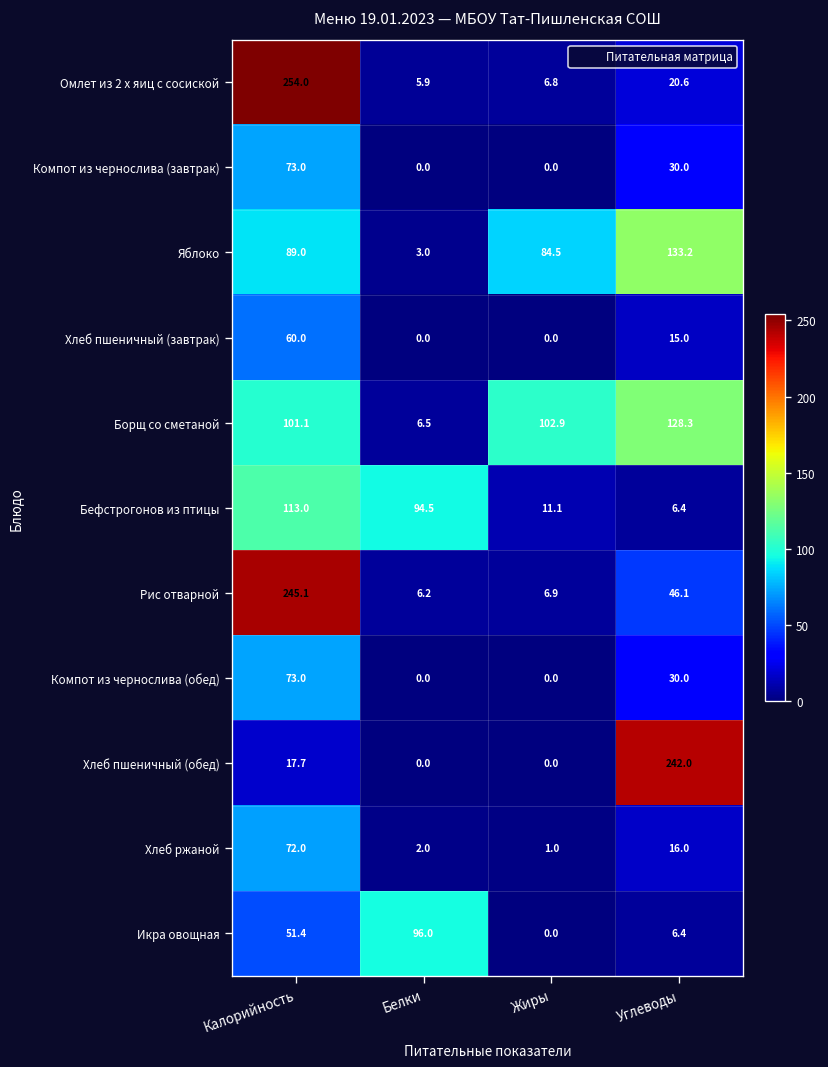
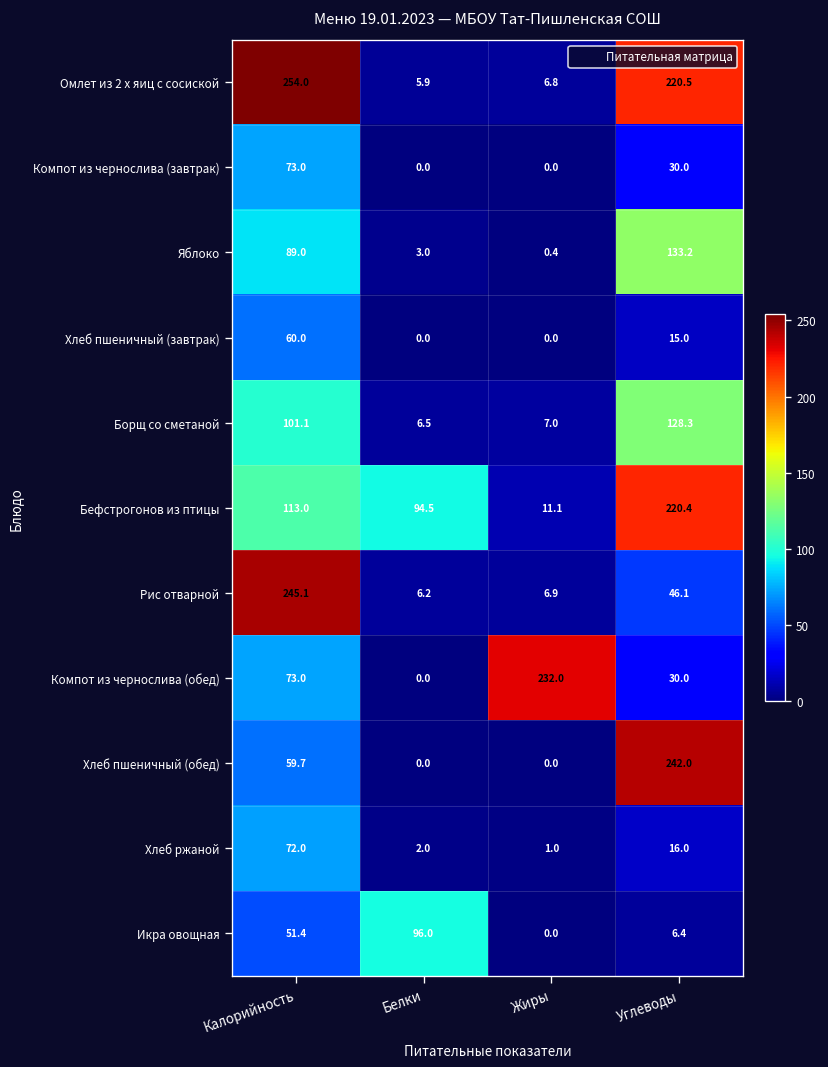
  {
    "Омлет из 2 х яиц с сосиской": {
      "Калорийность": 254.0,
      "Белки": 5.9,
      "Жиры": 6.8,
-     "Углеводы": 20.6
+     "Углеводы": 220.5
    },
    "Компот из чернослива (завтрак)": {
      "Калорийность": 73.0,
      "Белки": 0.0,
      "Жиры": 0.0,
      "Углеводы": 30.0
    },
    "Яблоко": {
      "Калорийность": 89.0,
      "Белки": 3.0,
-     "Жиры": 84.5,
+     "Жиры": 0.4,
      "Углеводы": 133.2
    },
    "Хлеб пшеничный (завтрак)": {
      "Калорийность": 60.0,
      "Белки": 0.0,
      "Жиры": 0.0,
      "Углеводы": 15.0
    },
    "Борщ со сметаной": {
      "Калорийность": 101.1,
      "Белки": 6.5,
-     "Жиры": 102.9,
+     "Жиры": 7.0,
      "Углеводы": 128.3
    },
    "Бефстрогонов из птицы": {
      "Калорийность": 113.0,
      "Белки": 94.5,
      "Жиры": 11.1,
-     "Углеводы": 6.4
+     "Углеводы": 220.4
    },
    "Рис отварной": {
      "Калорийность": 245.1,
      "Белки": 6.2,
      "Жиры": 6.9,
      "Углеводы": 46.1
    },
    "Компот из чернослива (обед)": {
      "Калорийность": 73.0,
      "Белки": 0.0,
-     "Жиры": 0.0,
+     "Жиры": 232.0,
      "Углеводы": 30.0
    },
    "Хлеб пшеничный (обед)": {
-     "Калорийность": 17.7,
+     "Калорийность": 59.7,
      "Белки": 0.0,
      "Жиры": 0.0,
      "Углеводы": 242.0
    },
    "Хлеб ржаной": {
      "Калорийность": 72.0,
      "Белки": 2.0,
      "Жиры": 1.0,
      "Углеводы": 16.0
    },
    "Икра овощная": {
      "Калорийность": 51.4,
      "Белки": 96.0,
      "Жиры": 0.0,
      "Углеводы": 6.4
    }
  }
